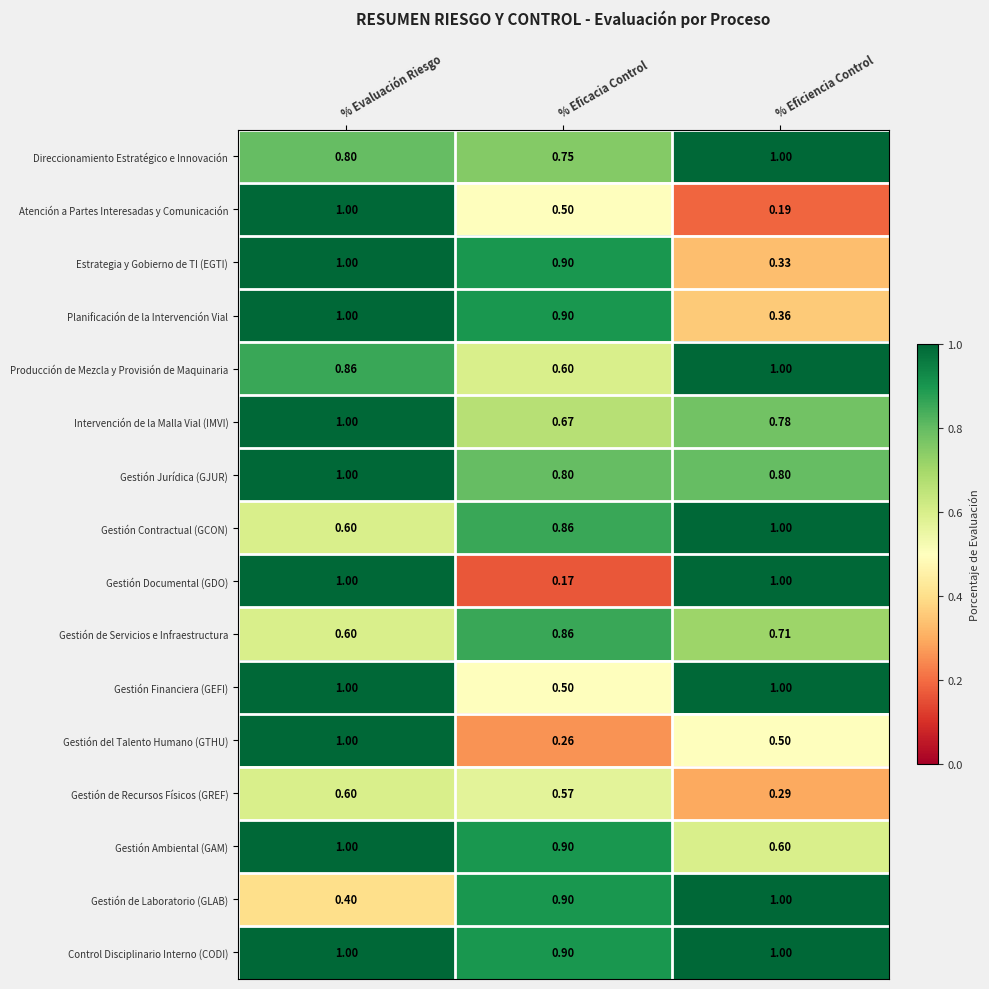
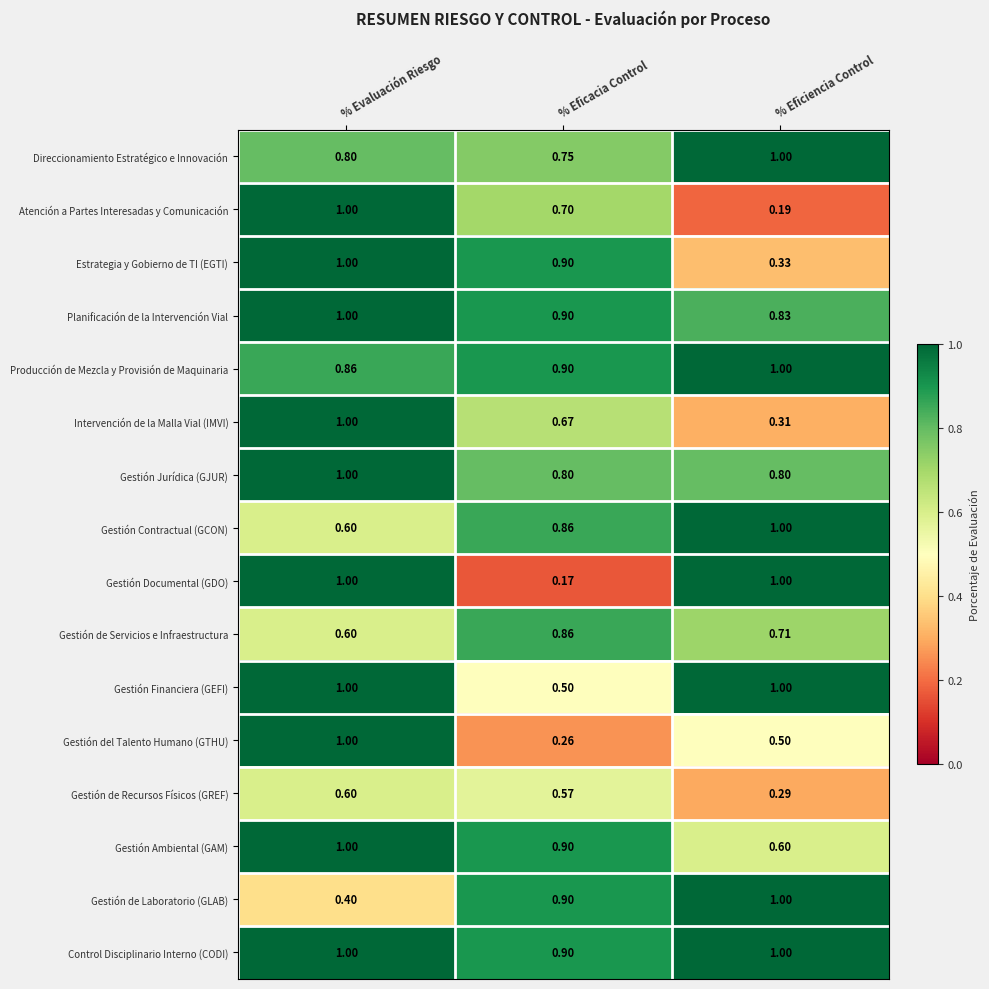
  {
    "Direccionamiento Estratégico e Innovación": {
      "% Evaluación Riesgo": 0.80,
      "% Eficacia Control": 0.75,
      "% Eficiencia Control": 1.00
    },
    "Atención a Partes Interesadas y Comunicación": {
      "% Evaluación Riesgo": 1.00,
-     "% Eficacia Control": 0.50,
+     "% Eficacia Control": 0.70,
      "% Eficiencia Control": 0.19
    },
    "Estrategia y Gobierno de TI (EGTI)": {
      "% Evaluación Riesgo": 1.00,
      "% Eficacia Control": 0.90,
      "% Eficiencia Control": 0.33
    },
    "Planificación de la Intervención Vial": {
      "% Evaluación Riesgo": 1.00,
      "% Eficacia Control": 0.90,
-     "% Eficiencia Control": 0.36
+     "% Eficiencia Control": 0.83
    },
    "Producción de Mezcla y Provisión de Maquinaria": {
      "% Evaluación Riesgo": 0.86,
-     "% Eficacia Control": 0.60,
+     "% Eficacia Control": 0.90,
      "% Eficiencia Control": 1.00
    },
    "Intervención de la Malla Vial (IMVI)": {
      "% Evaluación Riesgo": 1.00,
      "% Eficacia Control": 0.67,
-     "% Eficiencia Control": 0.78
+     "% Eficiencia Control": 0.31
    },
    "Gestión Jurídica (GJUR)": {
      "% Evaluación Riesgo": 1.00,
      "% Eficacia Control": 0.80,
      "% Eficiencia Control": 0.80
    },
    "Gestión Contractual (GCON)": {
      "% Evaluación Riesgo": 0.60,
      "% Eficacia Control": 0.86,
      "% Eficiencia Control": 1.00
    },
    "Gestión Documental (GDO)": {
      "% Evaluación Riesgo": 1.00,
      "% Eficacia Control": 0.17,
      "% Eficiencia Control": 1.00
    },
    "Gestión de Servicios e Infraestructura": {
      "% Evaluación Riesgo": 0.60,
      "% Eficacia Control": 0.86,
      "% Eficiencia Control": 0.71
    },
    "Gestión Financiera (GEFI)": {
      "% Evaluación Riesgo": 1.00,
      "% Eficacia Control": 0.50,
      "% Eficiencia Control": 1.00
    },
    "Gestión del Talento Humano (GTHU)": {
      "% Evaluación Riesgo": 1.00,
      "% Eficacia Control": 0.26,
      "% Eficiencia Control": 0.50
    },
    "Gestión de Recursos Físicos (GREF)": {
      "% Evaluación Riesgo": 0.60,
      "% Eficacia Control": 0.57,
      "% Eficiencia Control": 0.29
    },
    "Gestión Ambiental (GAM)": {
      "% Evaluación Riesgo": 1.00,
      "% Eficacia Control": 0.90,
      "% Eficiencia Control": 0.60
    },
    "Gestión de Laboratorio (GLAB)": {
      "% Evaluación Riesgo": 0.40,
      "% Eficacia Control": 0.90,
      "% Eficiencia Control": 1.00
    },
    "Control Disciplinario Interno (CODI)": {
      "% Evaluación Riesgo": 1.00,
      "% Eficacia Control": 0.90,
      "% Eficiencia Control": 1.00
    }
  }
